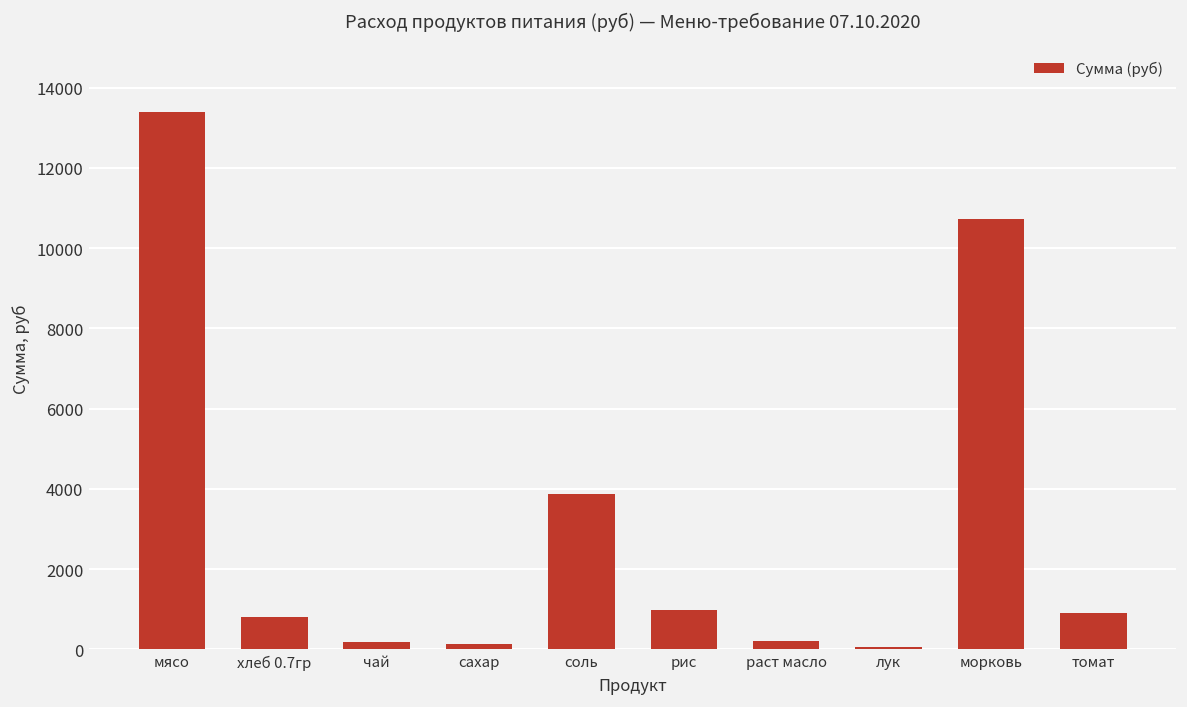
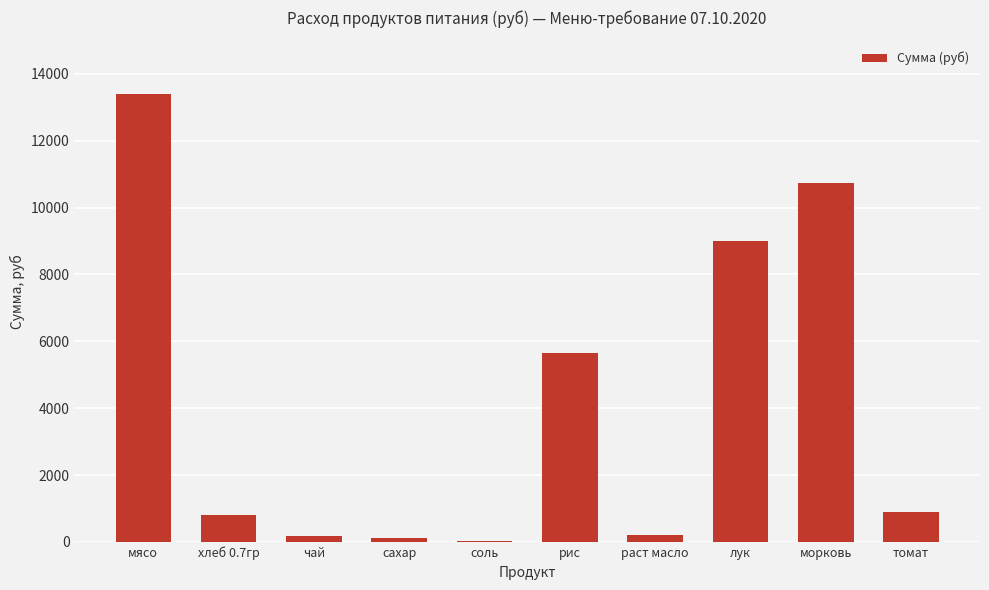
  {
    "мясо": 13400,
    "хлеб 0.7гр": 800,
    "чай": 200,
    "сахар": 100,
-   "соль": 3900,
-   "рис": 1000,
+   "соль": 0,
+   "рис": 5700,
    "раст масло": 200,
-   "лук": 100,
+   "лук": 9000,
    "морковь": 10700,
    "томат": 900
  }
